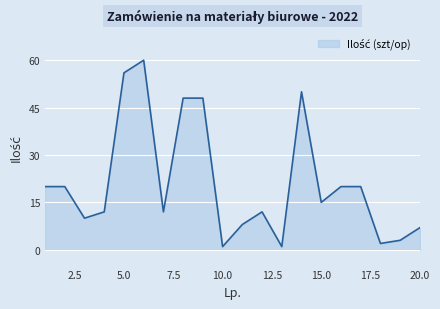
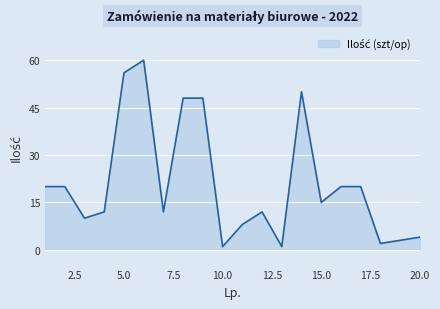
  {
    "5.0": 56,
    "10.0": 1,
    "15.0": 15,
-   "20.0": 7
+   "20.0": 4
  }
